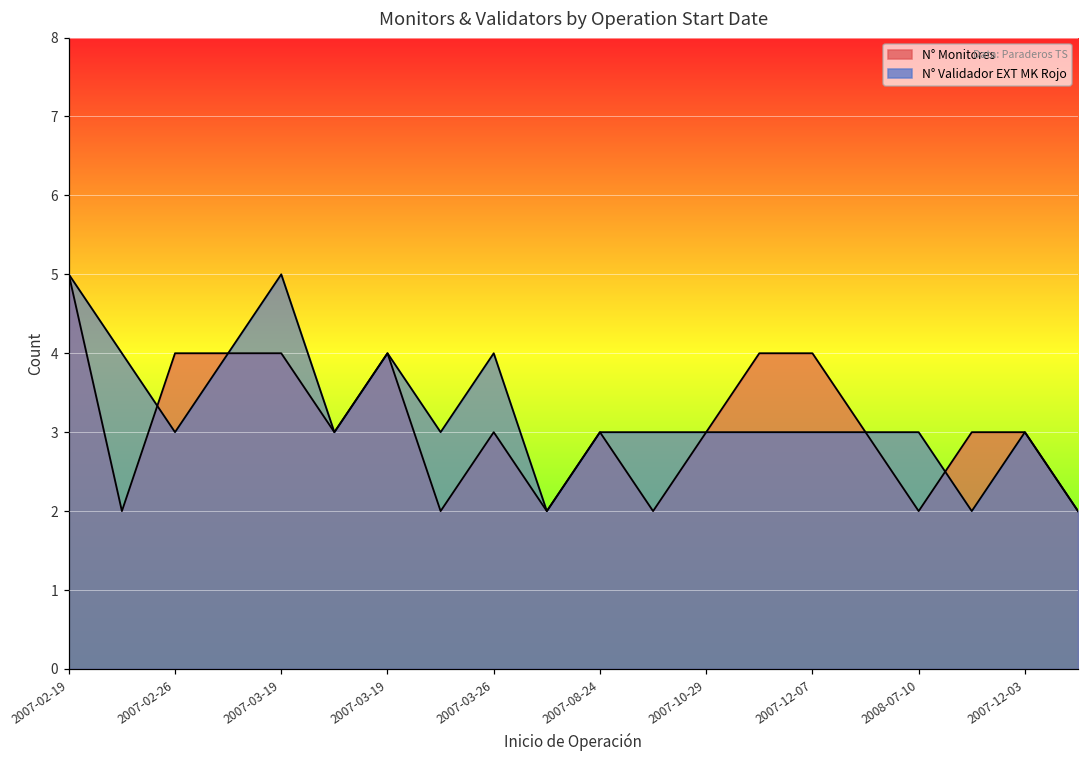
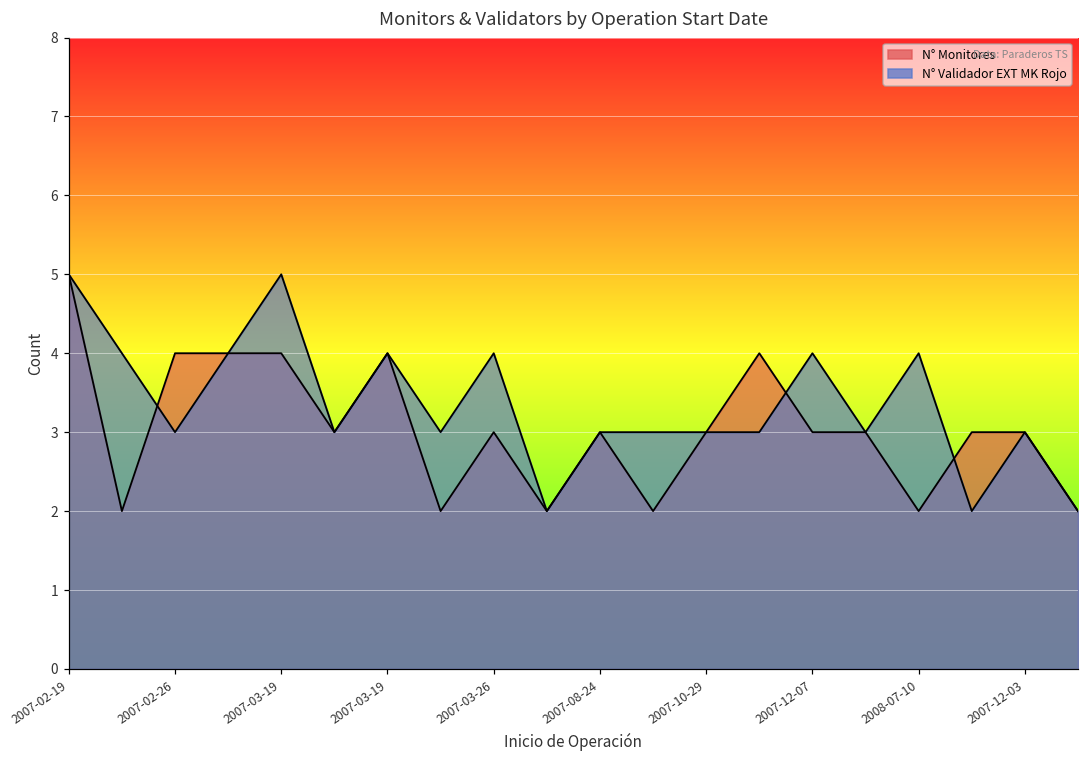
  {
    "N° Monitores": {
      "2007-02-26": 4,
      "2007-03-26": 3,
-     "2007-12-07": 4,
+     "2007-12-07": 3,
      "2008-07-10": 2
    },
    "N° Validador EXT MK Rojo": {
      "2007-02-26": 3,
      "2007-03-26": 4,
-     "2007-12-07": 3,
-     "2008-07-10": 3
+     "2007-12-07": 4,
+     "2008-07-10": 4
    }
  }
